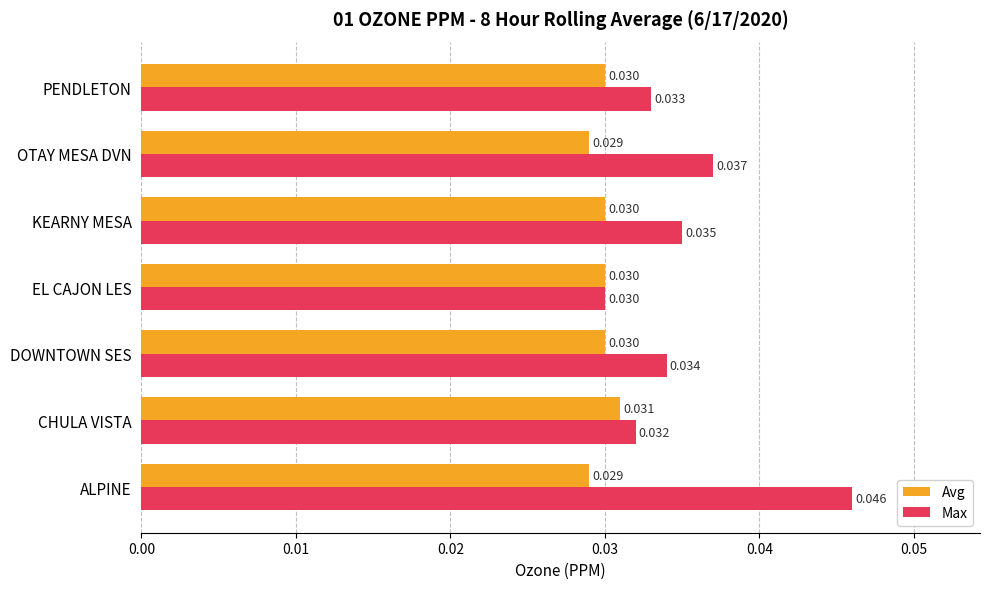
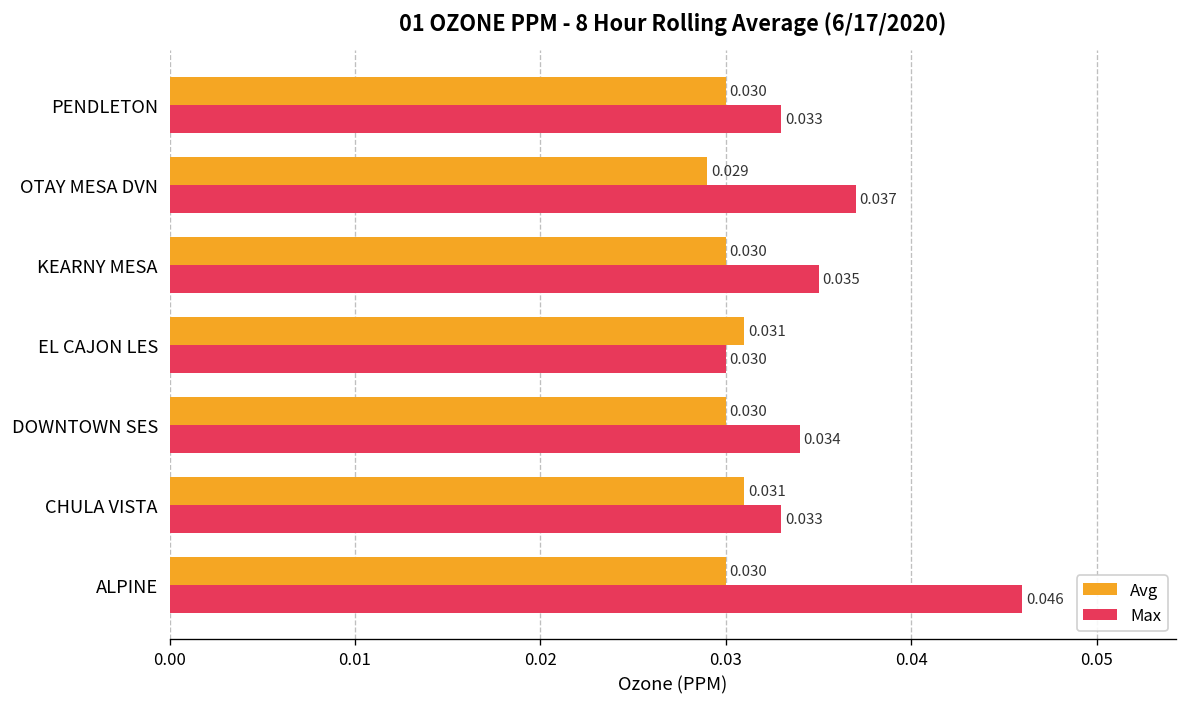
  {
    "Avg": {
      "PENDLETON": 0.030,
      "OTAY MESA DVN": 0.029,
      "KEARNY MESA": 0.030,
-     "EL CAJON LES": 0.030,
+     "EL CAJON LES": 0.031,
      "DOWNTOWN SES": 0.030,
      "CHULA VISTA": 0.031,
-     "ALPINE": 0.029
+     "ALPINE": 0.030
    },
    "Max": {
      "PENDLETON": 0.033,
      "OTAY MESA DVN": 0.037,
      "KEARNY MESA": 0.035,
      "EL CAJON LES": 0.030,
      "DOWNTOWN SES": 0.034,
-     "CHULA VISTA": 0.032,
+     "CHULA VISTA": 0.033,
      "ALPINE": 0.046
    }
  }
